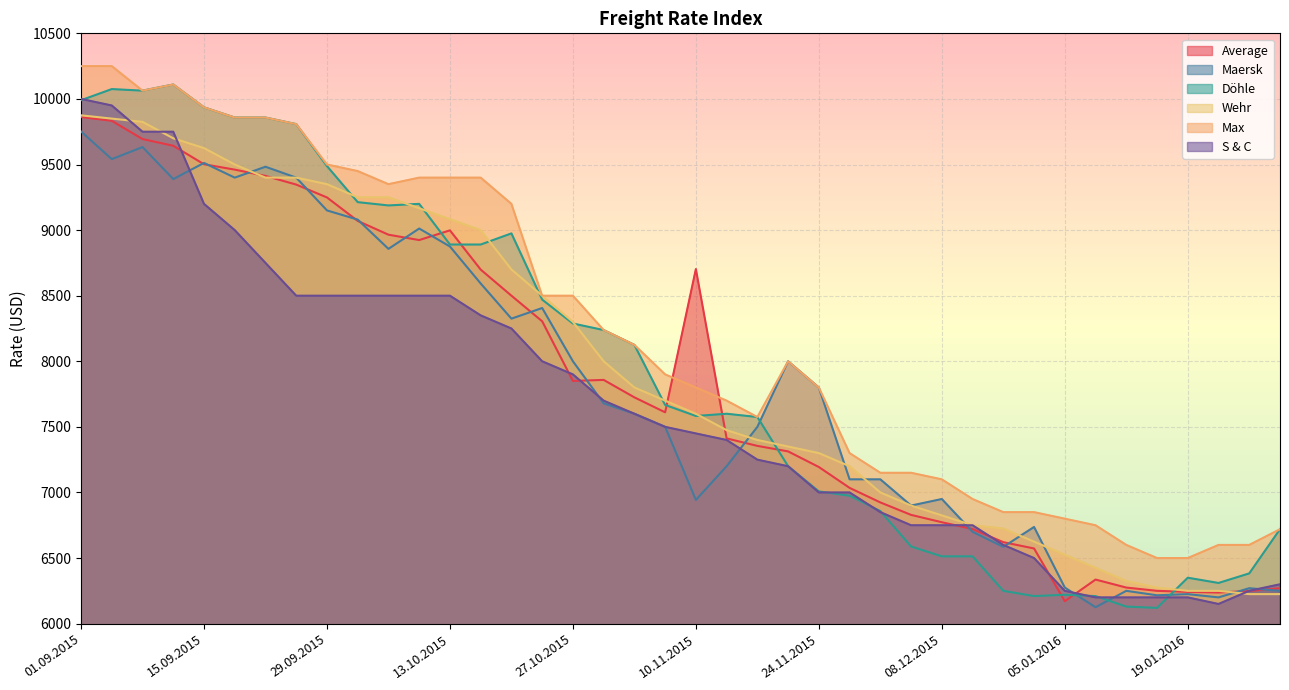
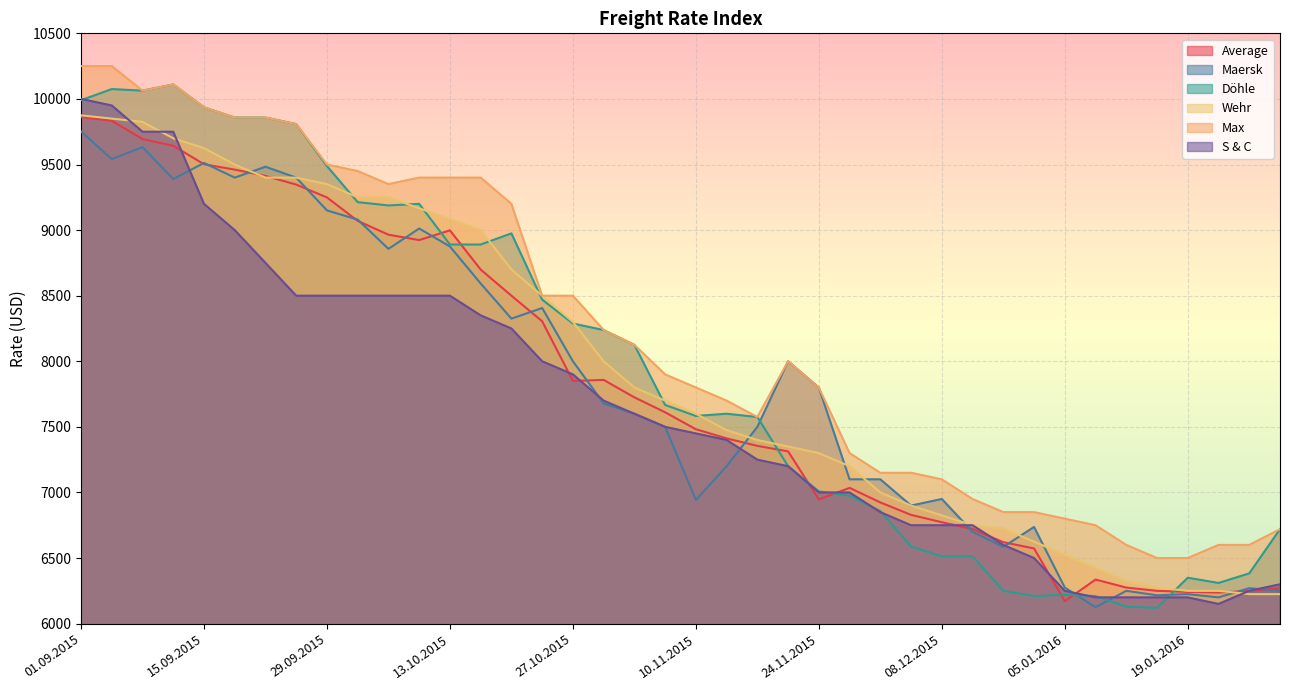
  {
    "Average": {
      "29.09.2015": 9250,
      "13.10.2015": 9000,
      "27.10.2015": 7850,
-     "10.11.2015": 8700,
-     "24.11.2015": 7190,
+     "10.11.2015": 7480,
+     "24.11.2015": 6950,
      "08.12.2015": 6770,
      "05.01.2016": 6170
    }
  }
